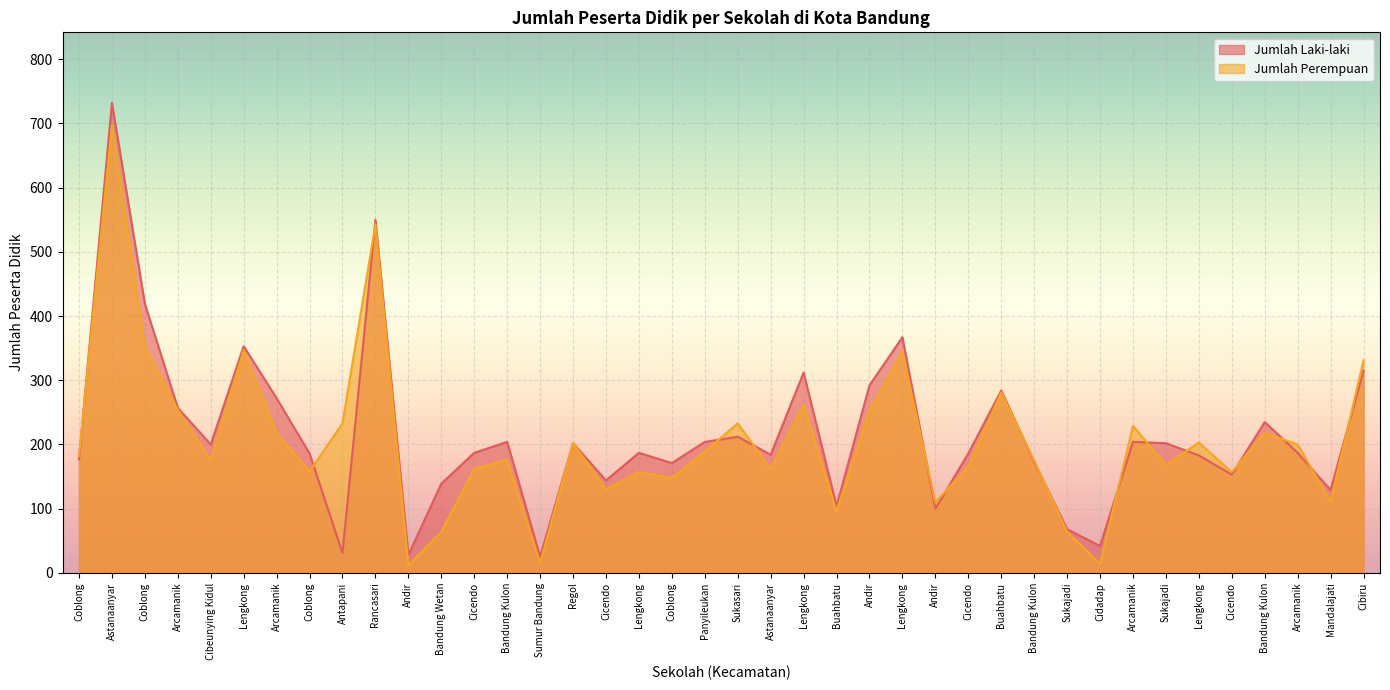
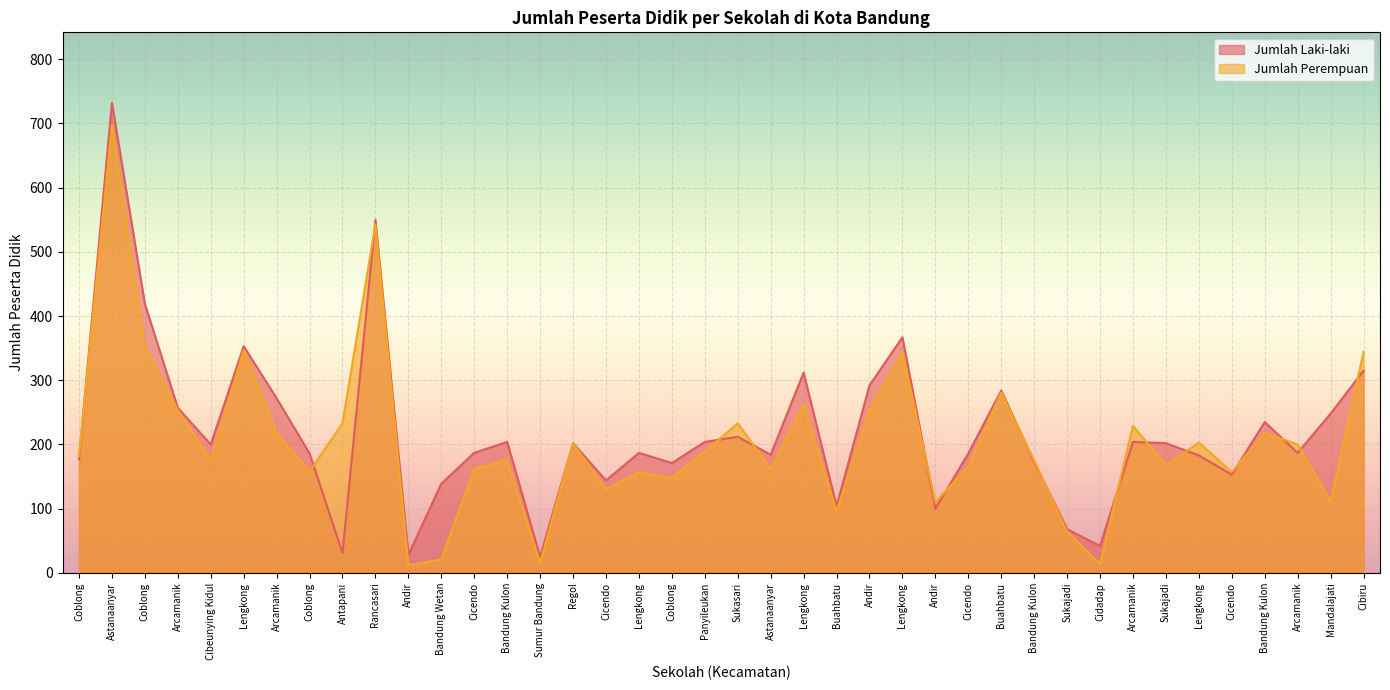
  {
    "Jumlah Laki-laki": {
      "Cibeunying Kidul": 200,
      "Antapani": 30,
      "Rancasari": 550,
      "Bandung Wetan": 140,
      "Sumur Bandung": 30,
      "Panyileukan": 200,
      "Sukasari": 210,
      "Cidadap": 40,
-     "Mandalajati": 130,
+     "Mandalajati": 250,
      "Cibiru": 320
    },
    "Jumlah Perempuan": {
      "Cibeunying Kidul": 180,
      "Antapani": 230,
      "Rancasari": 540,
-     "Bandung Wetan": 60,
+     "Bandung Wetan": 20,
      "Sumur Bandung": 20,
      "Panyileukan": 190,
      "Sukasari": 230,
      "Cidadap": 10,
      "Mandalajati": 110,
-     "Cibiru": 330
+     "Cibiru": 340
    }
  }
